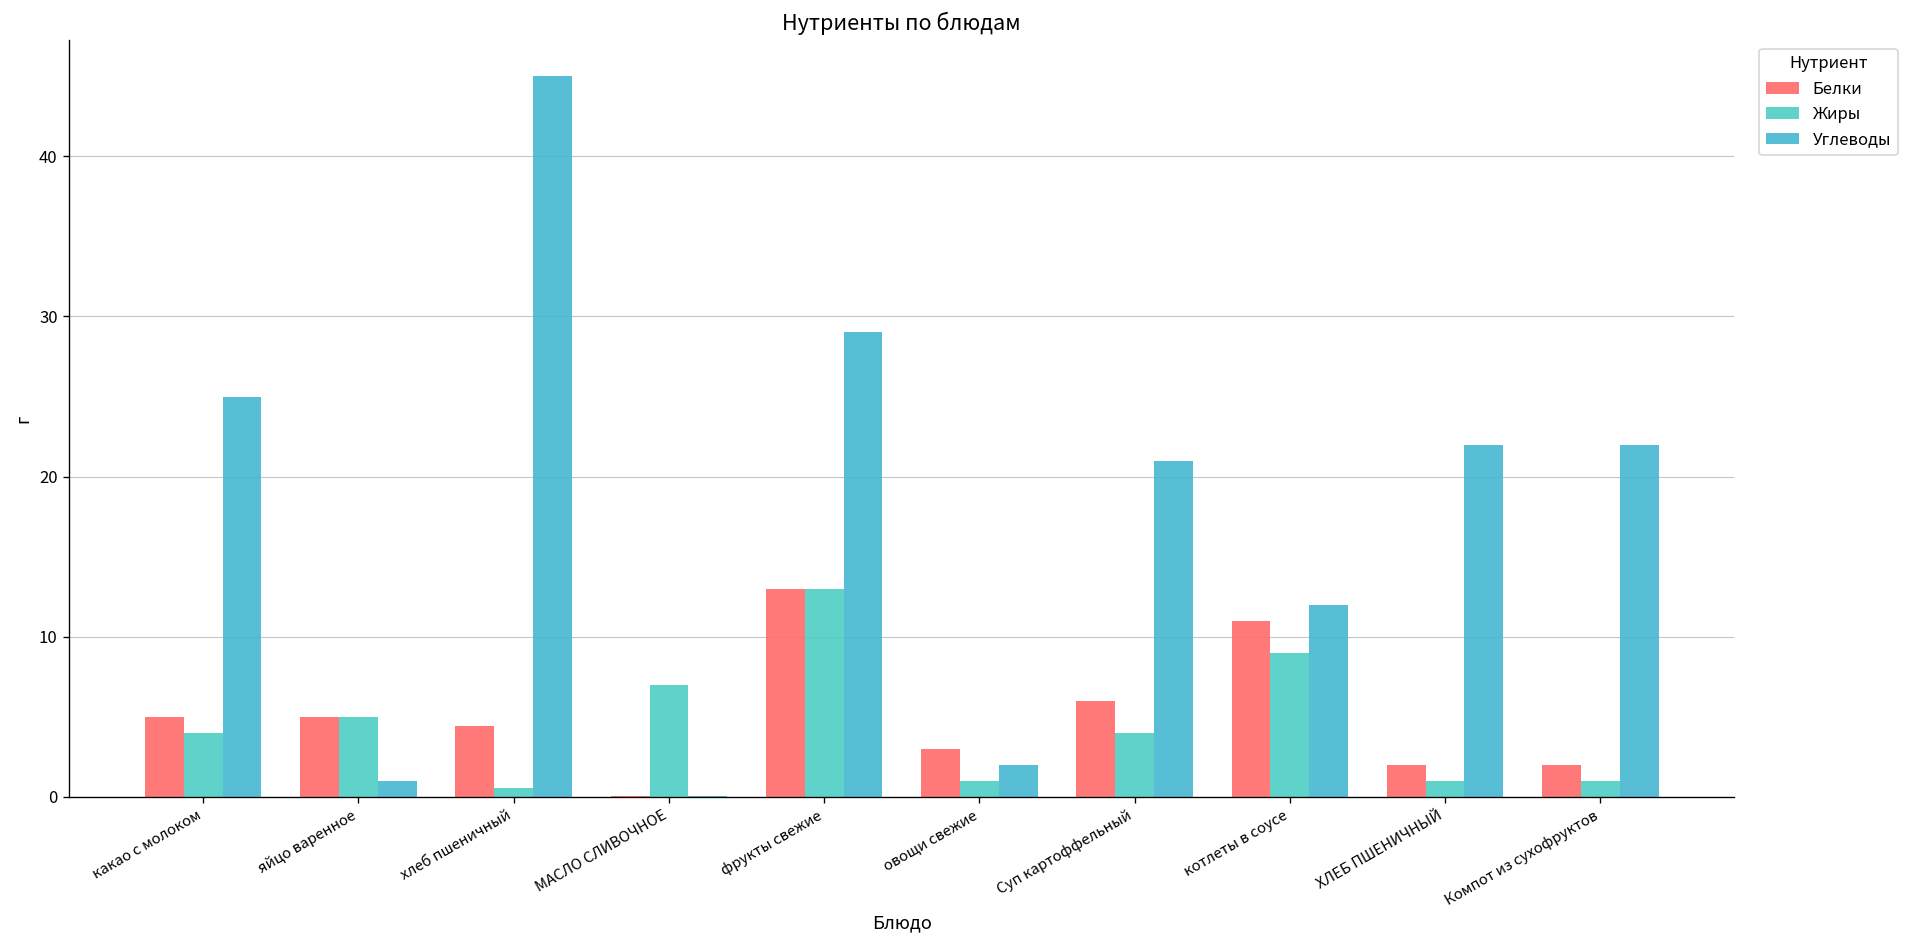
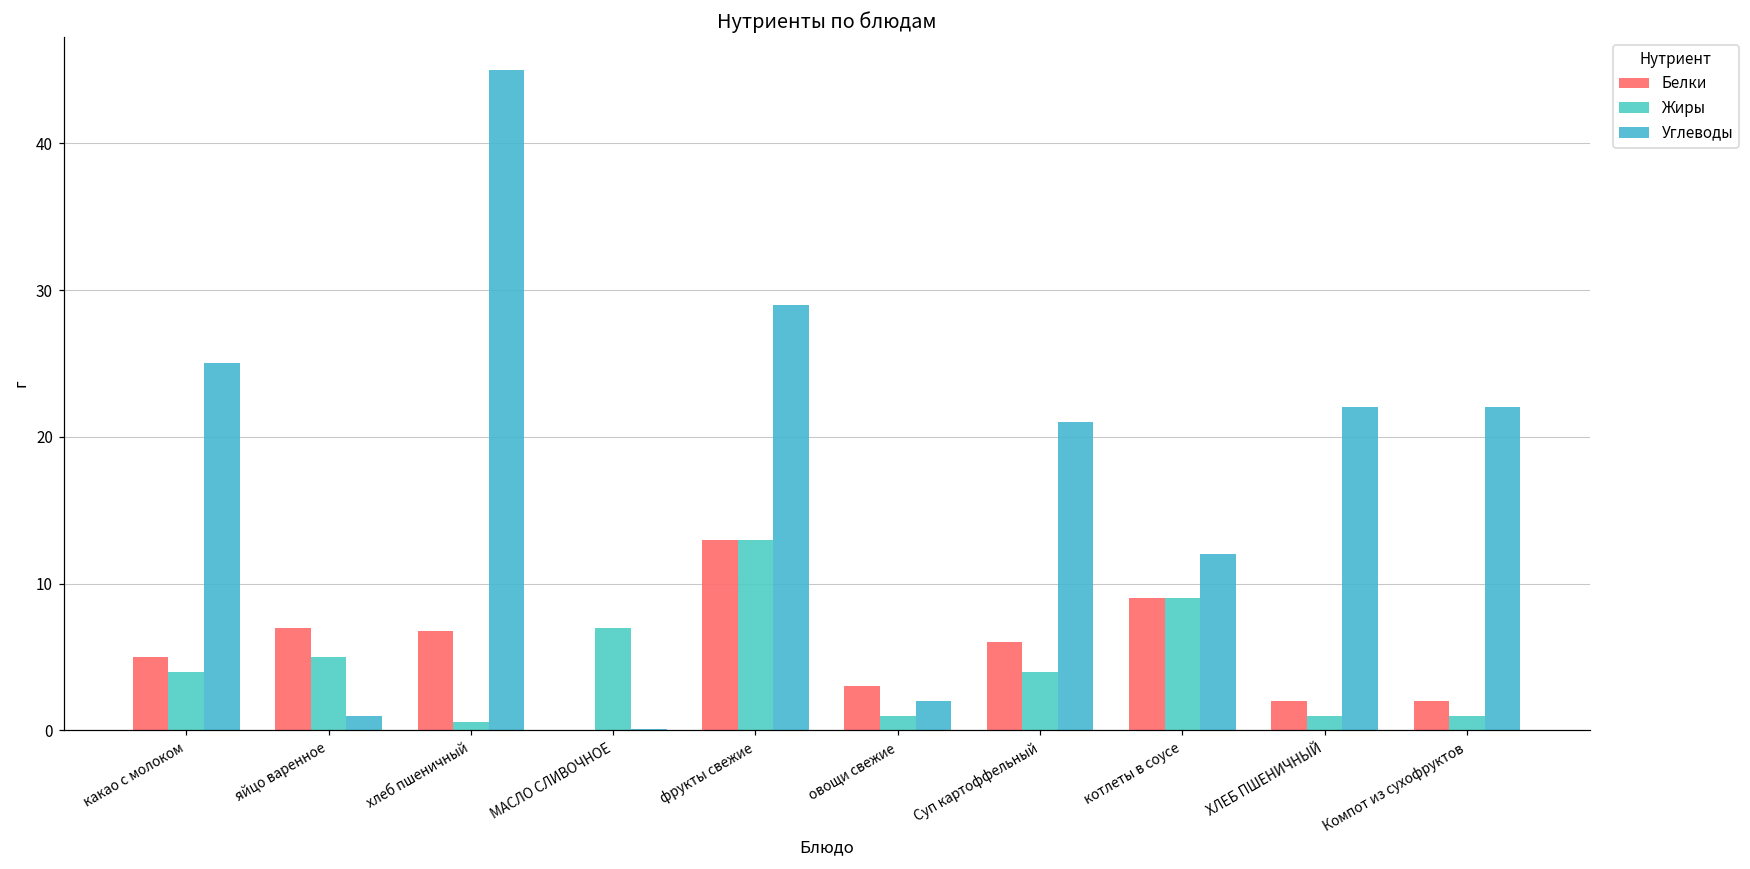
  {
    "Белки": {
      "какао с молоком": 5.0,
-     "яйцо варенное": 5,
-     "хлеб пшеничный": 4.4,
+     "яйцо варенное": 7,
+     "хлеб пшеничный": 6.8,
      "фрукты свежие": 13.0,
      "овощи свежие": 3.0,
      "Суп картоффельный": 6.0,
-     "котлеты в соусе": 11,
+     "котлеты в соусе": 9,
      "ХЛЕБ ПШЕНИЧНЫЙ": 2.0,
      "Компот из сухофруктов": 2.0
    }
  }
